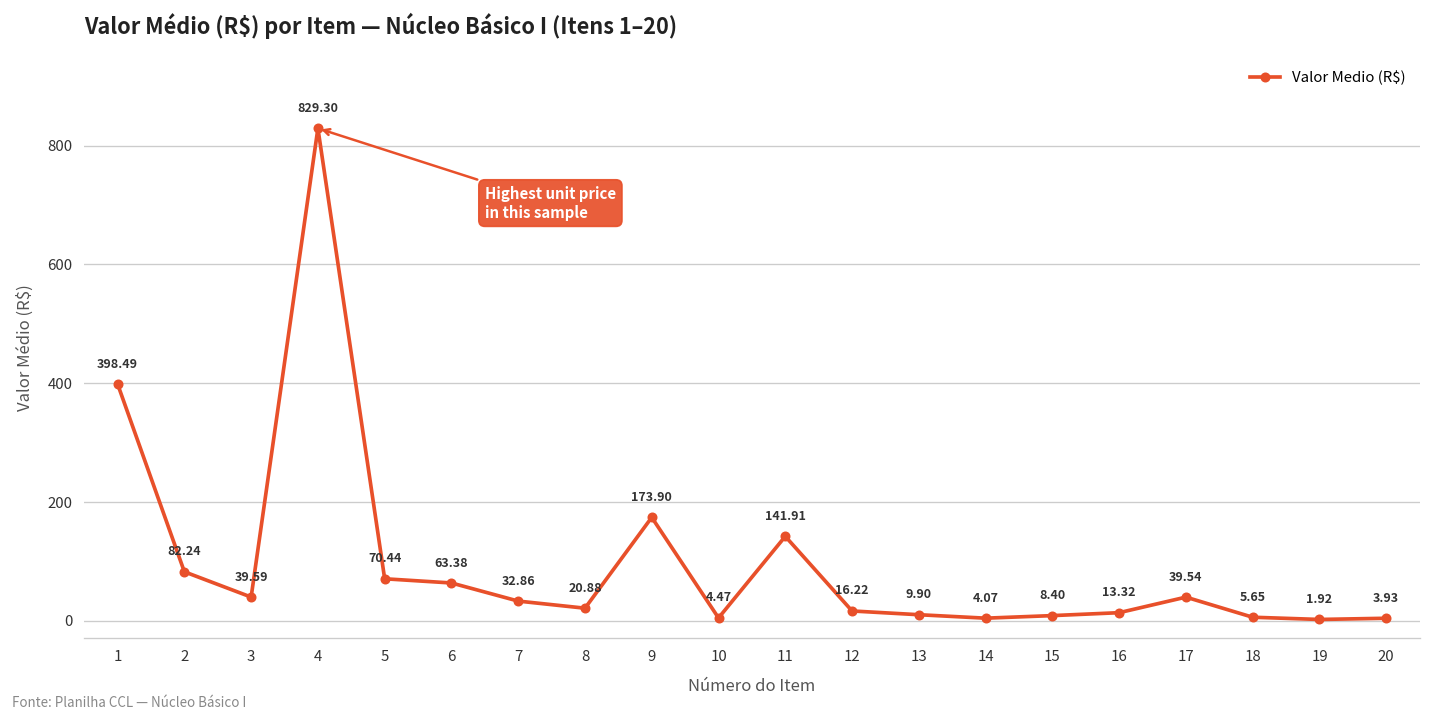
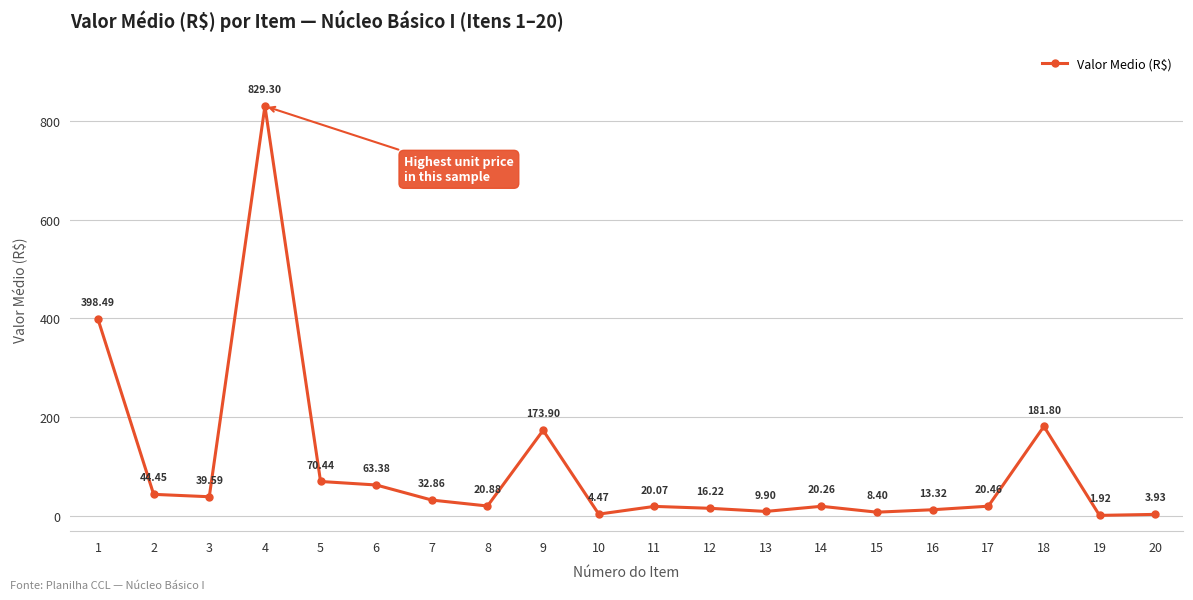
  {
    "1": 398.49,
-   "2": 82.24,
+   "2": 44.45,
    "3": 39.59,
    "4": 829.30,
    "5": 70.44,
    "6": 63.38,
    "7": 32.86,
    "8": 20.88,
    "9": 173.90,
    "10": 4.47,
-   "11": 141.91,
+   "11": 20.07,
    "12": 16.22,
    "13": 9.90,
-   "14": 4.07,
+   "14": 20.26,
    "15": 8.40,
    "16": 13.32,
-   "17": 39.54,
-   "18": 5.65,
+   "17": 20.46,
+   "18": 181.80,
    "19": 1.92,
    "20": 3.93
  }
